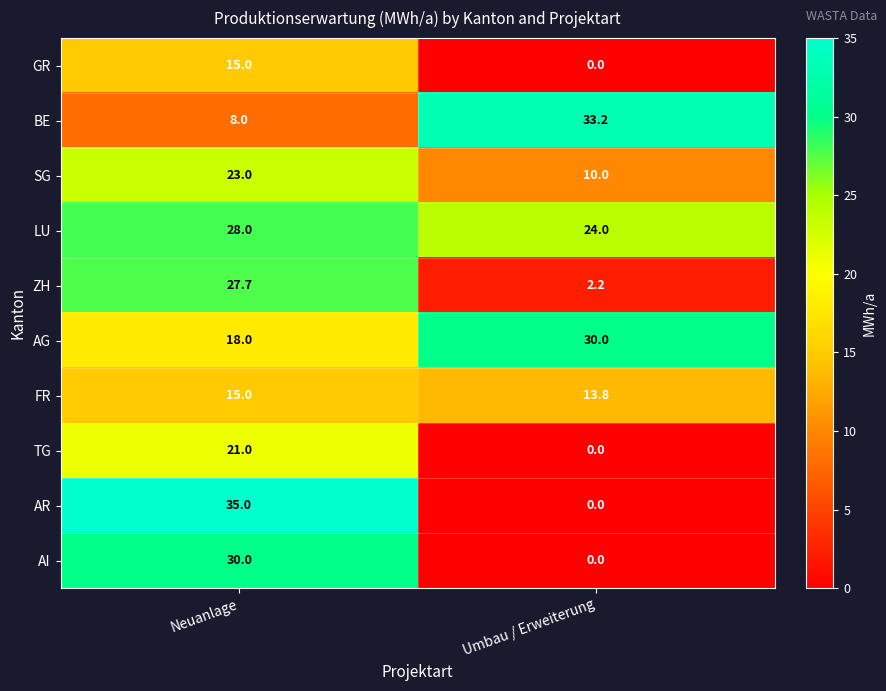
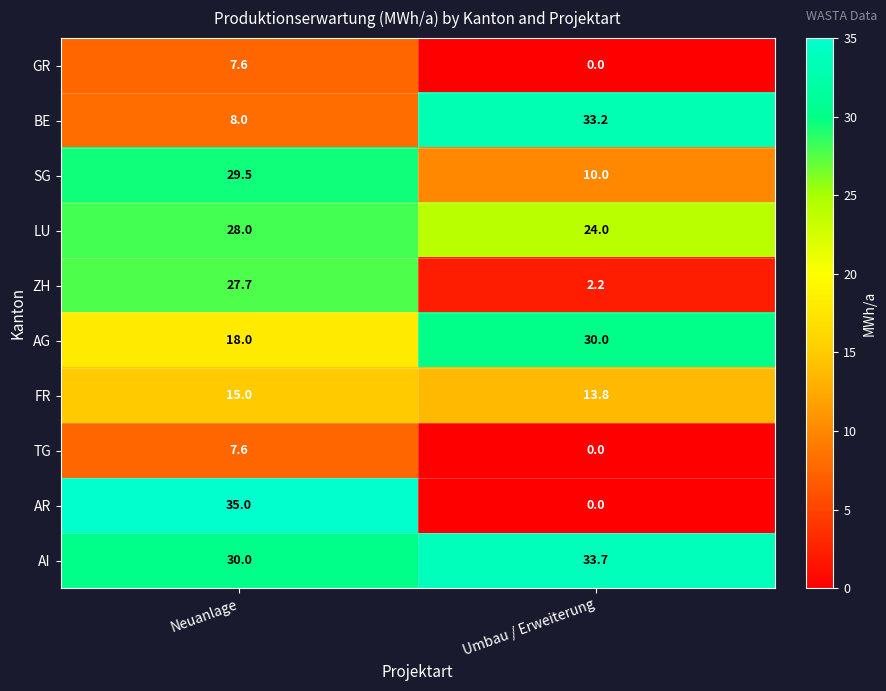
  {
    "GR": {
-     "Neuanlage": 15.0,
+     "Neuanlage": 7.6,
      "Umbau / Erweiterung": 0.0
    },
    "BE": {
      "Neuanlage": 8.0,
      "Umbau / Erweiterung": 33.2
    },
    "SG": {
-     "Neuanlage": 23.0,
+     "Neuanlage": 29.5,
      "Umbau / Erweiterung": 10.0
    },
    "LU": {
      "Neuanlage": 28.0,
      "Umbau / Erweiterung": 24.0
    },
    "ZH": {
      "Neuanlage": 27.7,
      "Umbau / Erweiterung": 2.2
    },
    "AG": {
      "Neuanlage": 18.0,
      "Umbau / Erweiterung": 30.0
    },
    "FR": {
      "Neuanlage": 15.0,
      "Umbau / Erweiterung": 13.8
    },
    "TG": {
-     "Neuanlage": 21.0,
+     "Neuanlage": 7.6,
      "Umbau / Erweiterung": 0.0
    },
    "AR": {
      "Neuanlage": 35.0,
      "Umbau / Erweiterung": 0.0
    },
    "AI": {
      "Neuanlage": 30.0,
-     "Umbau / Erweiterung": 0.0
+     "Umbau / Erweiterung": 33.7
    }
  }
